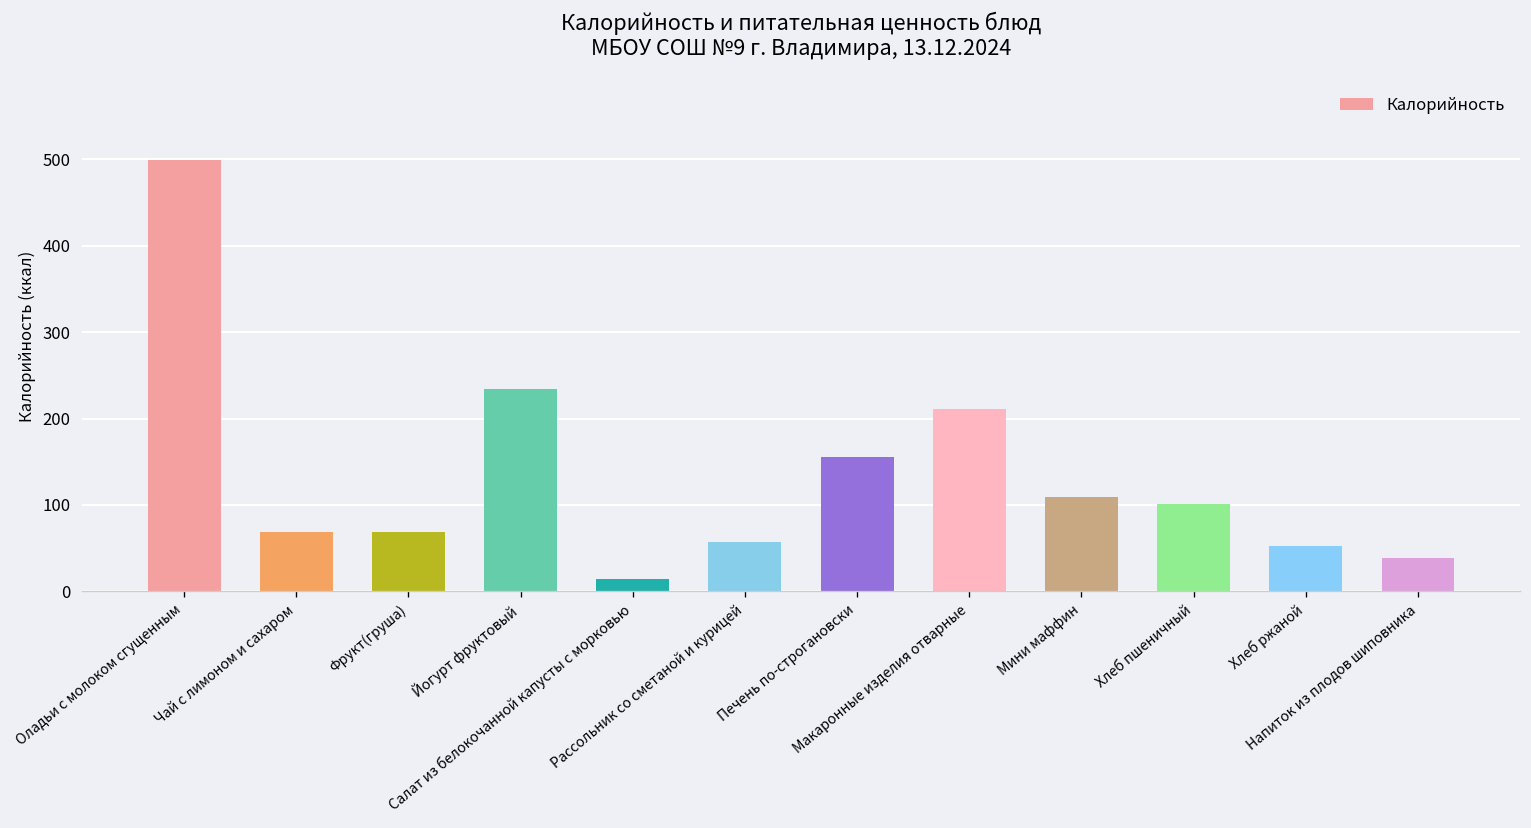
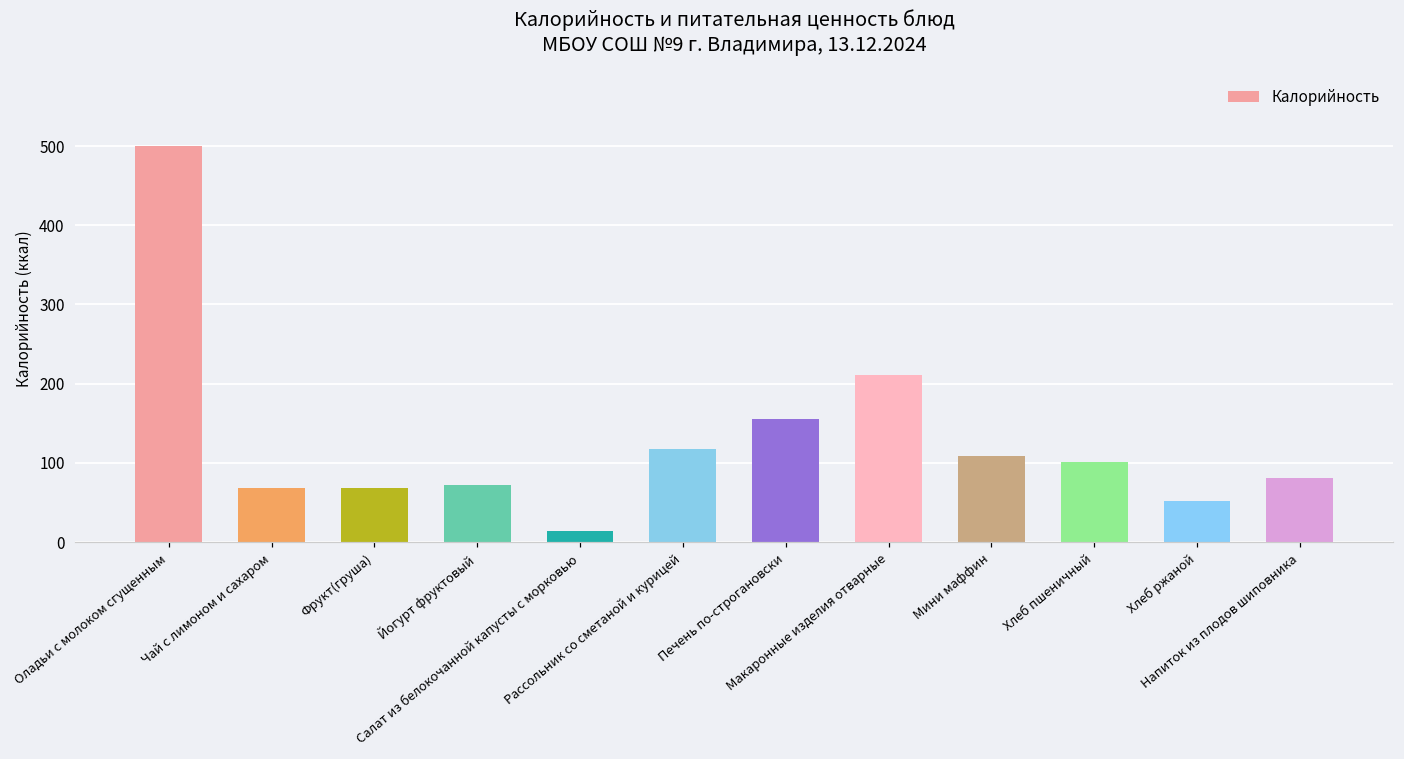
  {
    "Оладьи с молоком сгущенным": 500,
    "Чай с лимоном и сахаром": 70,
    "Фрукт(груша)": 70,
-   "Йогурт фруктовый": 230,
+   "Йогурт фруктовый": 70,
    "Салат из белокочанной капусты с морковью": 10,
-   "Рассольник со сметаной и курицей": 60,
+   "Рассольник со сметаной и курицей": 120,
    "Печень по-строгановски": 160,
    "Макаронные изделия отварные": 210,
    "Мини маффин": 110,
    "Хлеб пшеничный": 100,
    "Хлеб ржаной": 50,
-   "Напиток из плодов шиповника": 40
+   "Напиток из плодов шиповника": 80
  }
